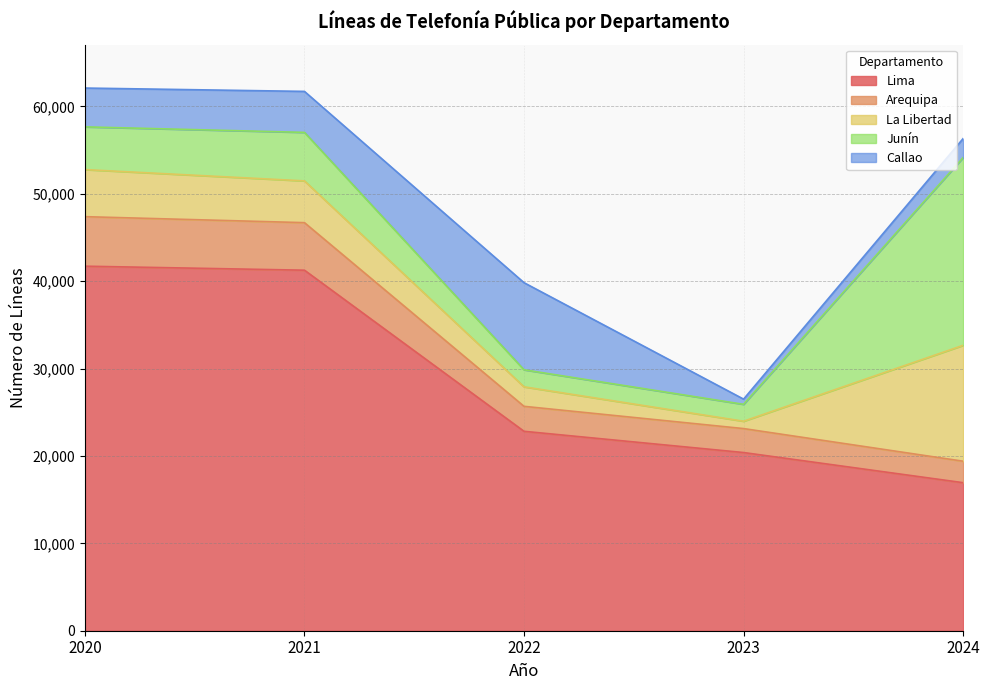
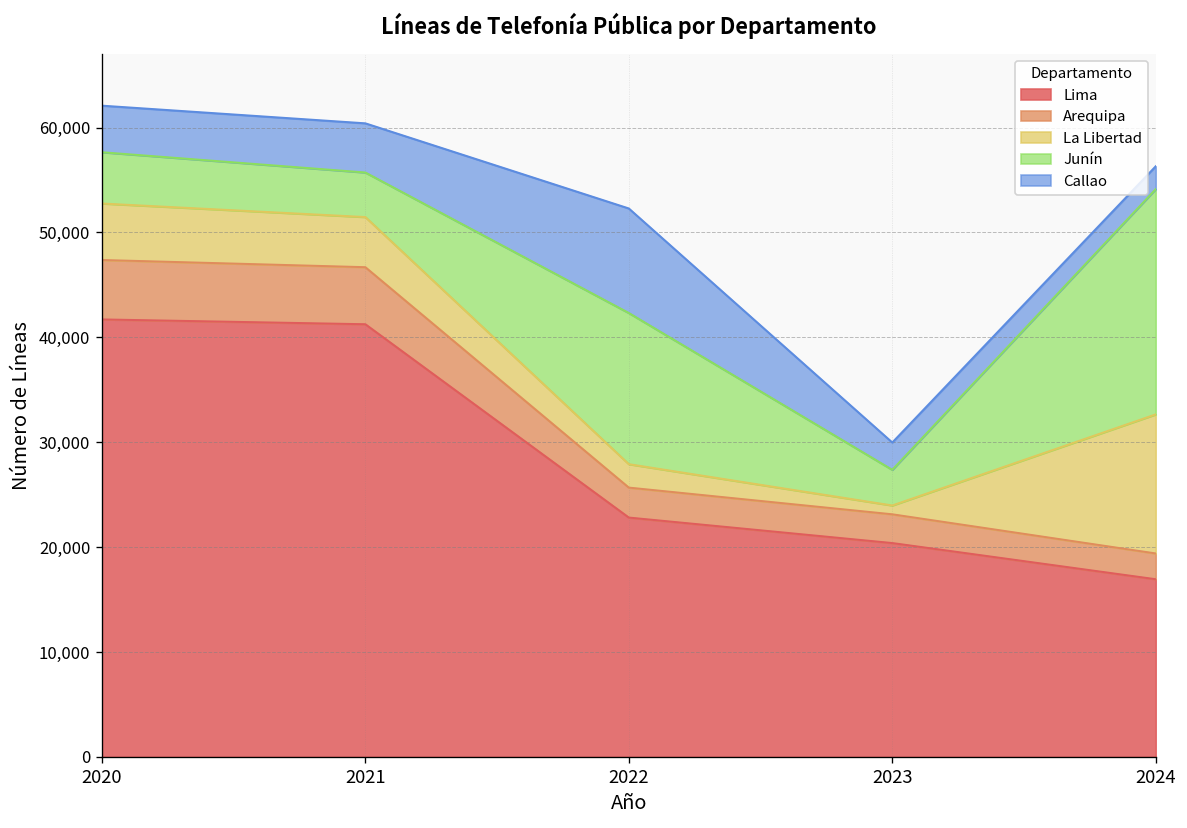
  {
    "La Libertad": {
      "2020": "5,000",
      "2021": "5,000",
      "2022": "2,000",
      "2023": "1,000",
      "2024": "13,000"
    },
    "Junín": {
      "2020": "5,000",
-     "2021": "6,000",
-     "2022": "2,000",
-     "2023": "2,000",
+     "2021": "4,000",
+     "2022": "14,000",
+     "2023": "3,000",
      "2024": "21,000"
    },
    "Callao": {
      "2020": "4,000",
      "2021": "5,000",
      "2022": "10,000",
-     "2023": "1,000",
+     "2023": "3,000",
      "2024": "2,000"
    }
  }
